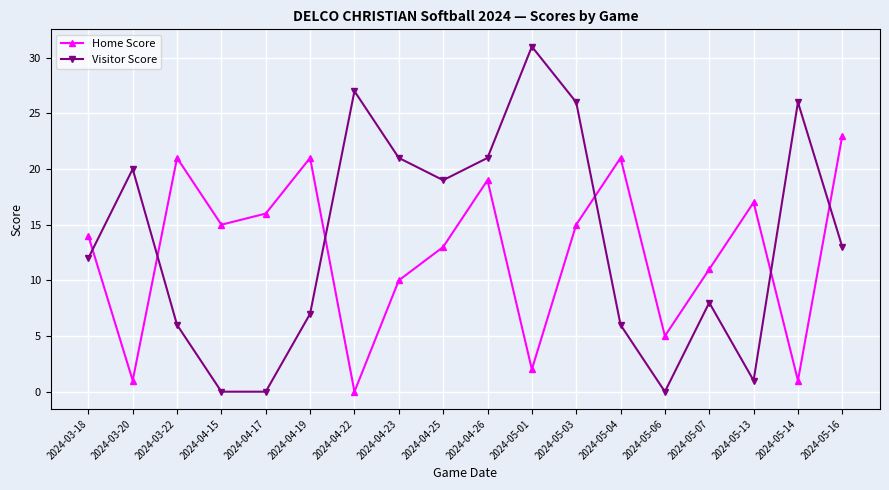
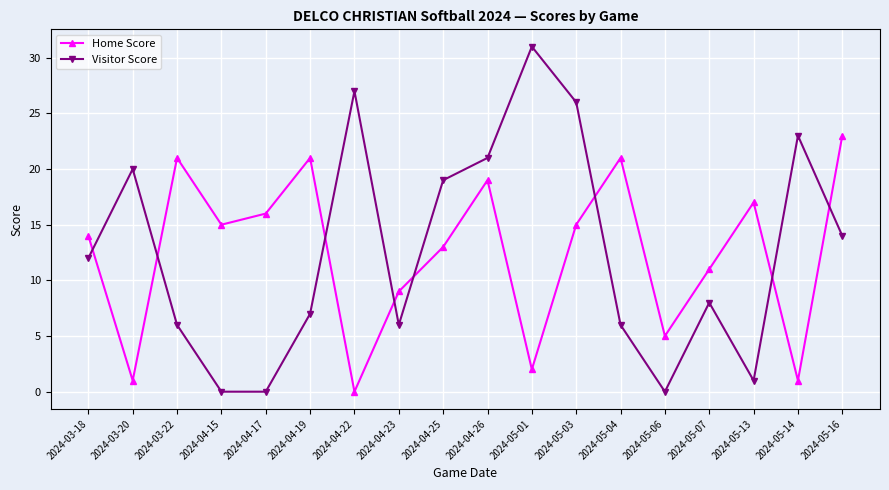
  {
    "Home Score": {
      "2024-03-18": 14,
      "2024-03-20": 1,
      "2024-03-22": 21,
      "2024-04-15": 15,
      "2024-04-17": 16,
      "2024-04-19": 21,
      "2024-04-22": 0,
-     "2024-04-23": 10,
+     "2024-04-23": 9,
      "2024-04-25": 13,
      "2024-04-26": 19,
      "2024-05-01": 2,
      "2024-05-03": 15,
      "2024-05-04": 21,
      "2024-05-06": 5,
      "2024-05-07": 11,
      "2024-05-13": 17,
      "2024-05-14": 1,
      "2024-05-16": 23
    },
    "Visitor Score": {
      "2024-03-18": 12,
      "2024-03-20": 20,
      "2024-03-22": 6,
      "2024-04-15": 0,
      "2024-04-17": 0,
      "2024-04-19": 7,
      "2024-04-22": 27,
-     "2024-04-23": 21,
+     "2024-04-23": 6,
      "2024-04-25": 19,
      "2024-04-26": 21,
      "2024-05-01": 31,
      "2024-05-03": 26,
      "2024-05-04": 6,
      "2024-05-06": 0,
      "2024-05-07": 8,
      "2024-05-13": 1,
-     "2024-05-14": 26,
-     "2024-05-16": 13
+     "2024-05-14": 23,
+     "2024-05-16": 14
    }
  }
